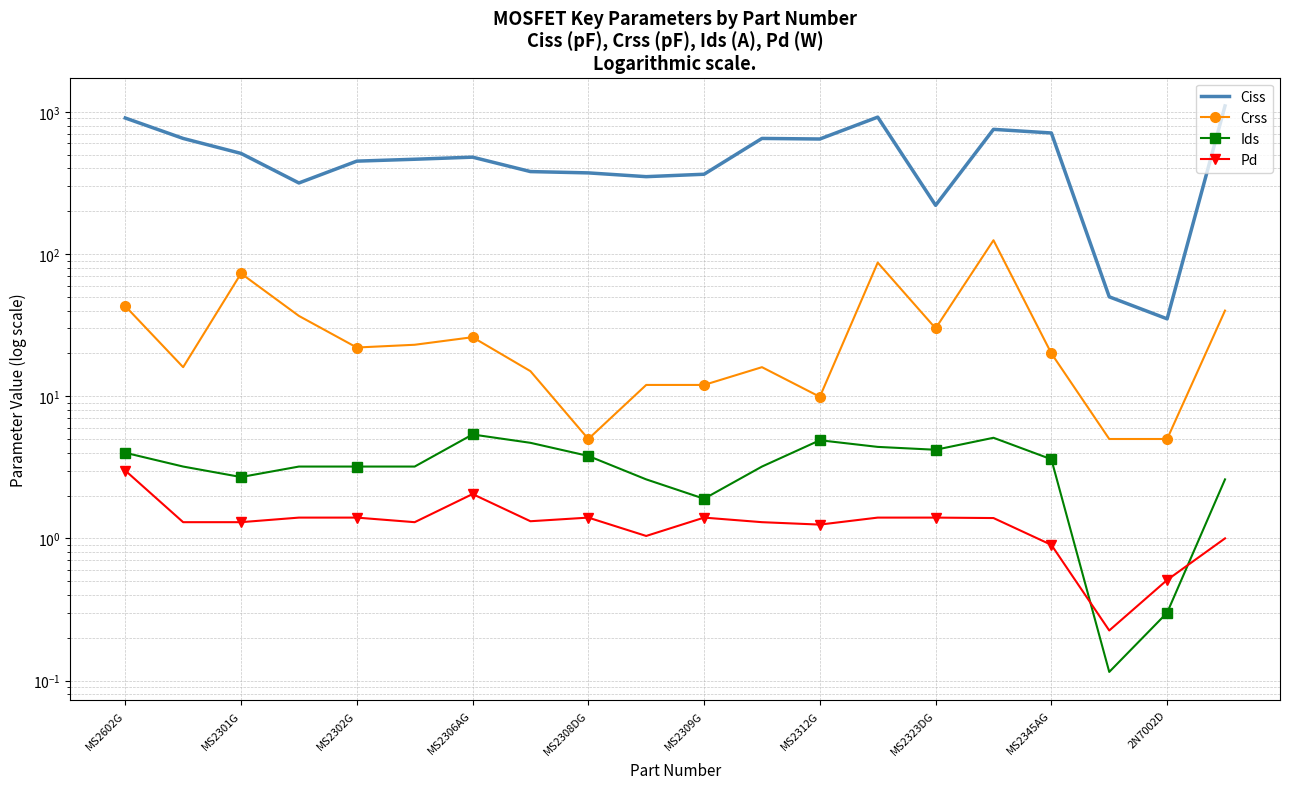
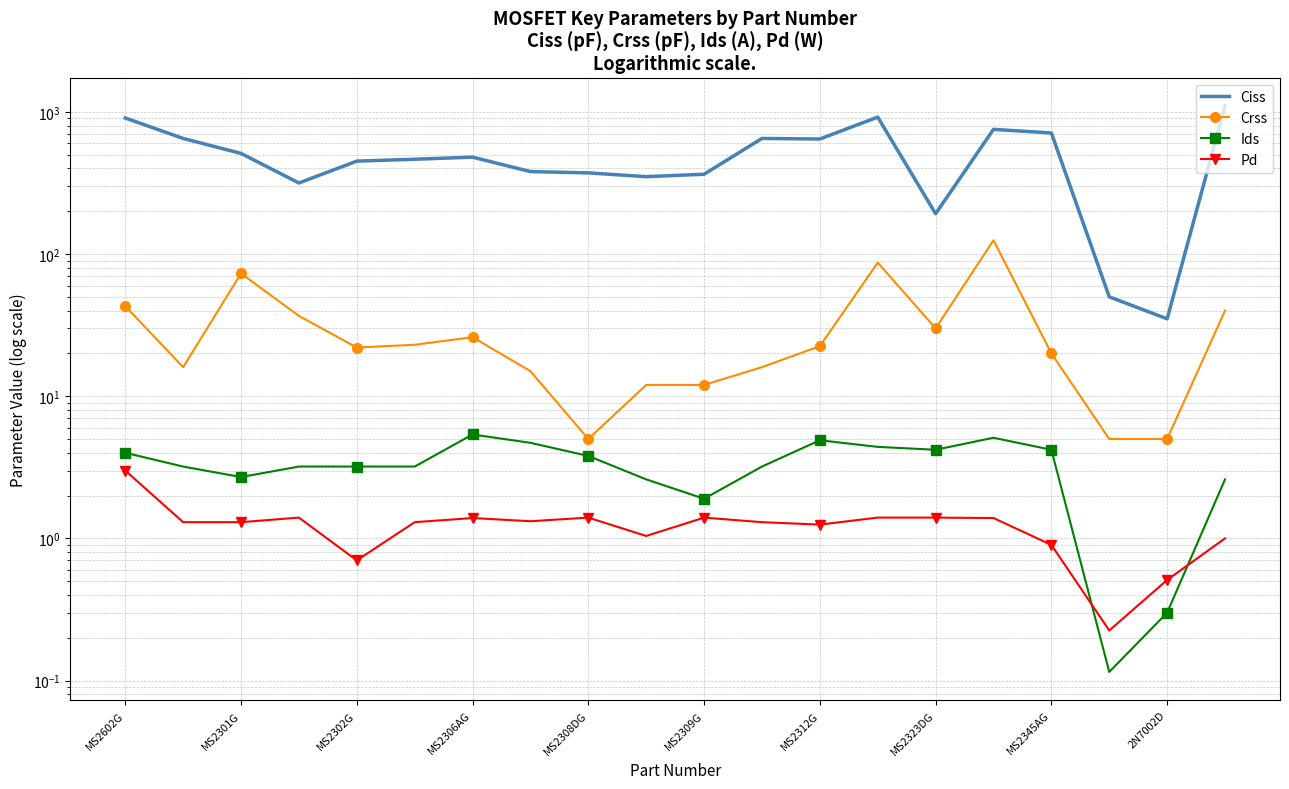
  {
    "Ciss": {
      "MS2602G": 900,
      "MS2301G": 510,
      "MS2302G": 450,
      "MS2306AG": 480,
      "MS2308DG": 370,
      "MS2309G": 360,
      "MS2312G": 600,
-     "MS2323DG": 220,
+     "MS2323DG": 190,
      "MS2345AG": 700,
      "2N7002D": 35
    },
    "Crss": {
      "MS2602G": 43,
      "MS2301G": 70,
      "MS2302G": 22,
      "MS2306AG": 26,
      "MS2308DG": 5,
      "MS2309G": 12,
-     "MS2312G": 10,
+     "MS2312G": 23,
      "MS2323DG": 30,
      "MS2345AG": 20,
      "2N7002D": 5
    },
    "Ids": {
      "MS2602G": 4.0,
      "MS2301G": 2.7,
      "MS2302G": 3.2,
      "MS2306AG": 5.4,
      "MS2308DG": 3.8,
      "MS2309G": 1.9,
      "MS2312G": 4.9,
      "MS2323DG": 4.2,
-     "MS2345AG": 3.6,
+     "MS2345AG": 4.2,
      "2N7002D": 0.3
    },
    "Pd": {
      "MS2602G": 3.0,
      "MS2301G": 1.3,
-     "MS2302G": 1.4,
-     "MS2306AG": 2.1,
+     "MS2302G": 0.7,
+     "MS2306AG": 1.4,
      "MS2308DG": 1.4,
      "MS2309G": 1.4,
      "MS2312G": 1.3,
      "MS2323DG": 1.4,
      "MS2345AG": 0.9,
      "2N7002D": 0.5
    }
  }
